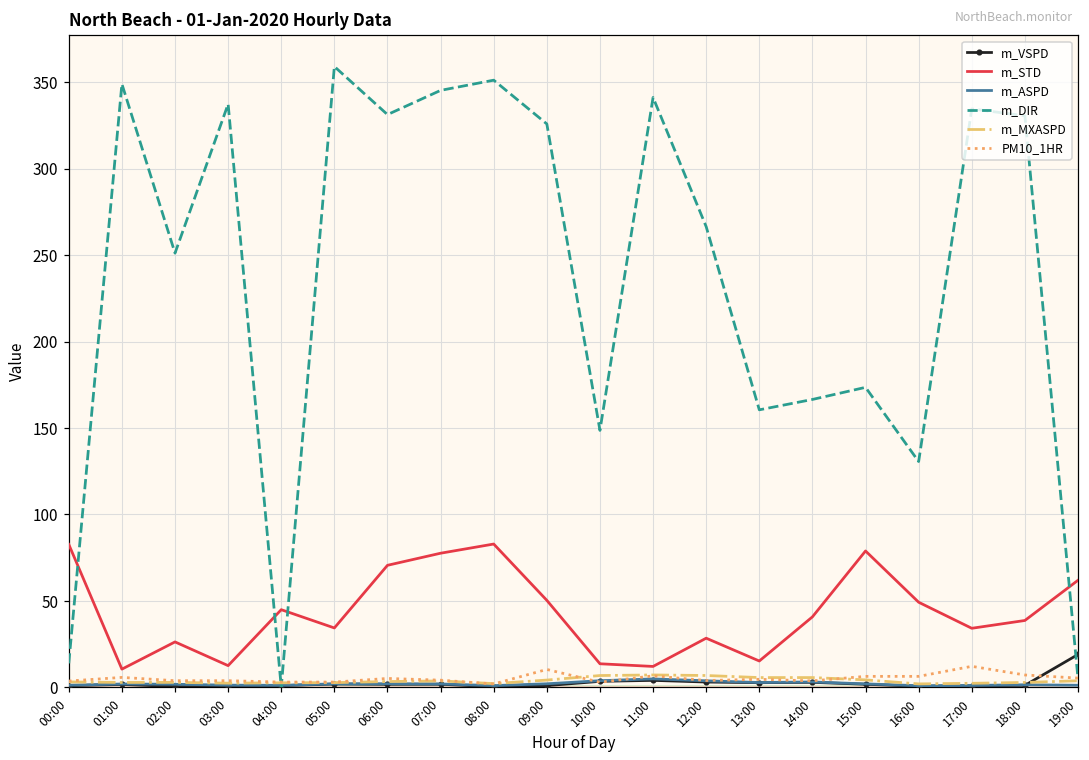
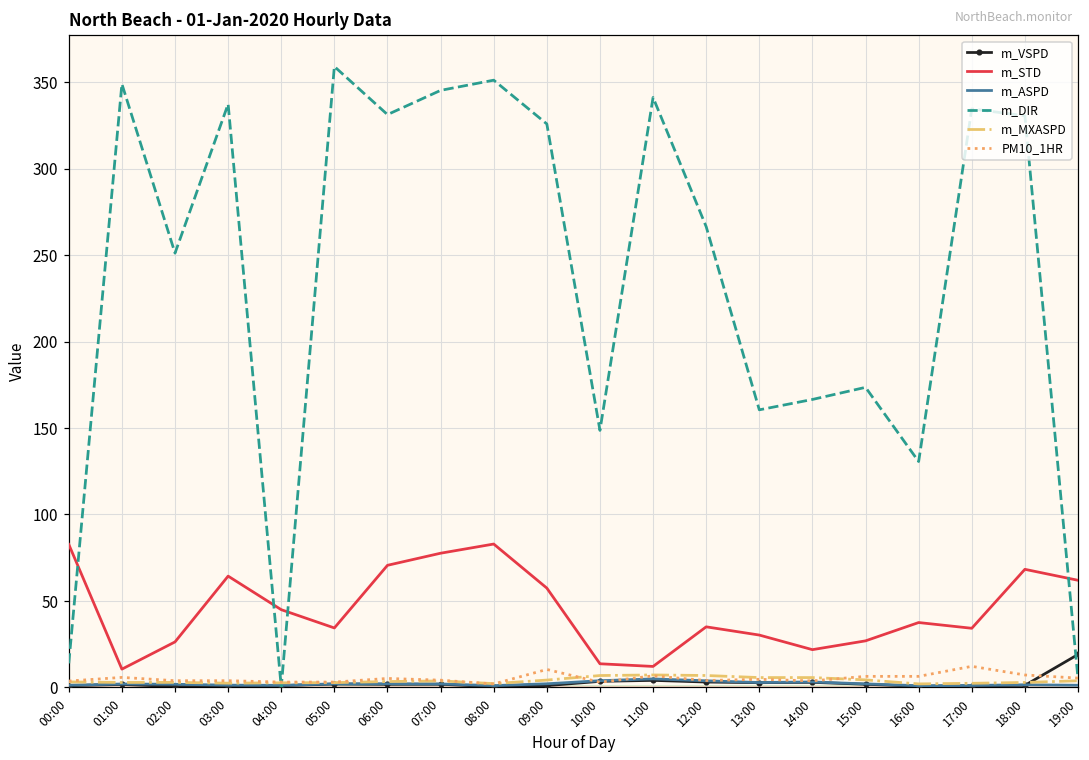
  {
    "m_VSPD": {
      "19:00": 19
    },
    "m_STD": {
      "00:00": 83,
      "01:00": 11,
      "02:00": 26,
-     "03:00": 13,
+     "03:00": 64,
      "04:00": 45,
      "05:00": 34,
      "06:00": 71,
      "07:00": 78,
      "08:00": 83,
-     "09:00": 50,
+     "09:00": 57,
      "10:00": 14,
      "11:00": 12,
-     "12:00": 28,
-     "13:00": 15,
-     "14:00": 41,
-     "15:00": 79,
-     "16:00": 49,
+     "12:00": 35,
+     "13:00": 30,
+     "14:00": 22,
+     "15:00": 27,
+     "16:00": 38,
      "17:00": 34,
-     "18:00": 39,
+     "18:00": 68,
      "19:00": 62
    }
  }
